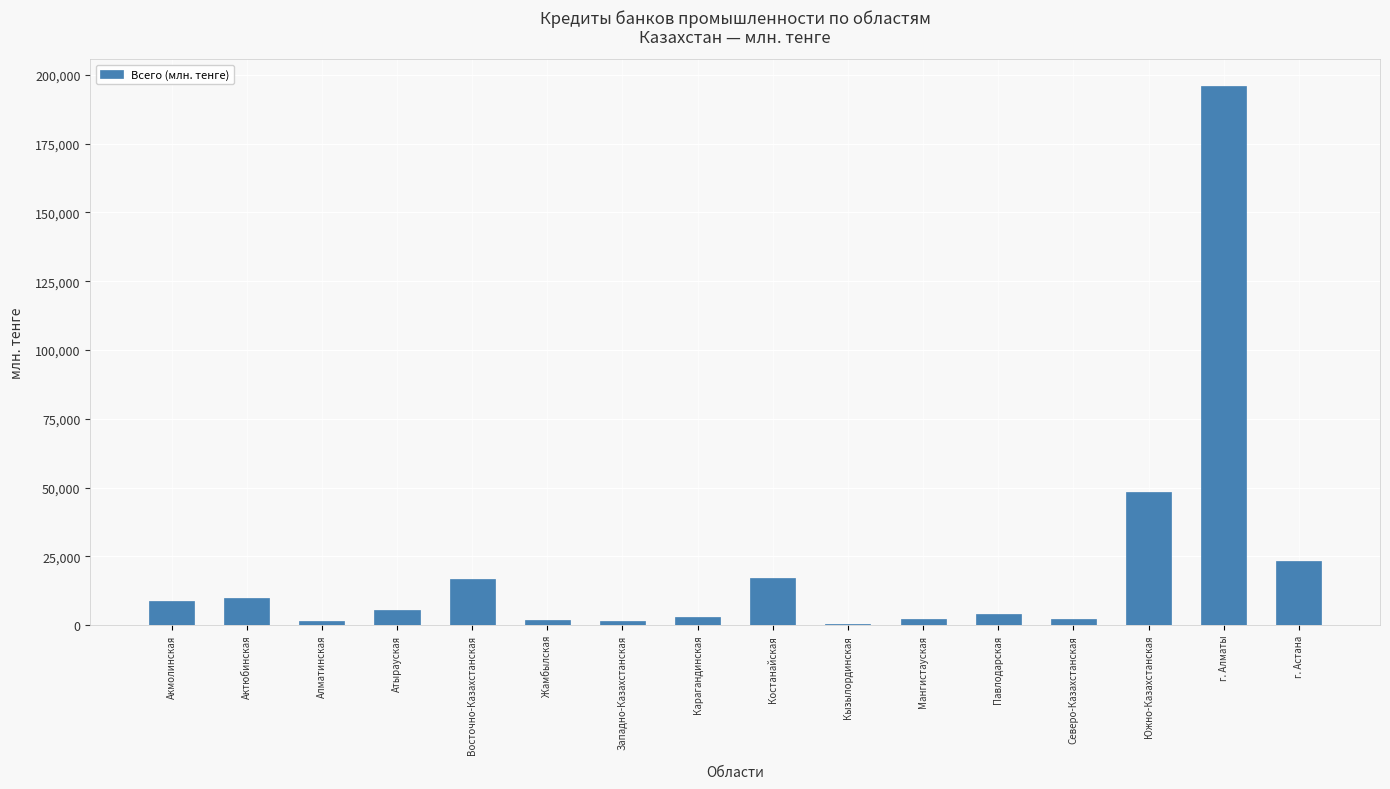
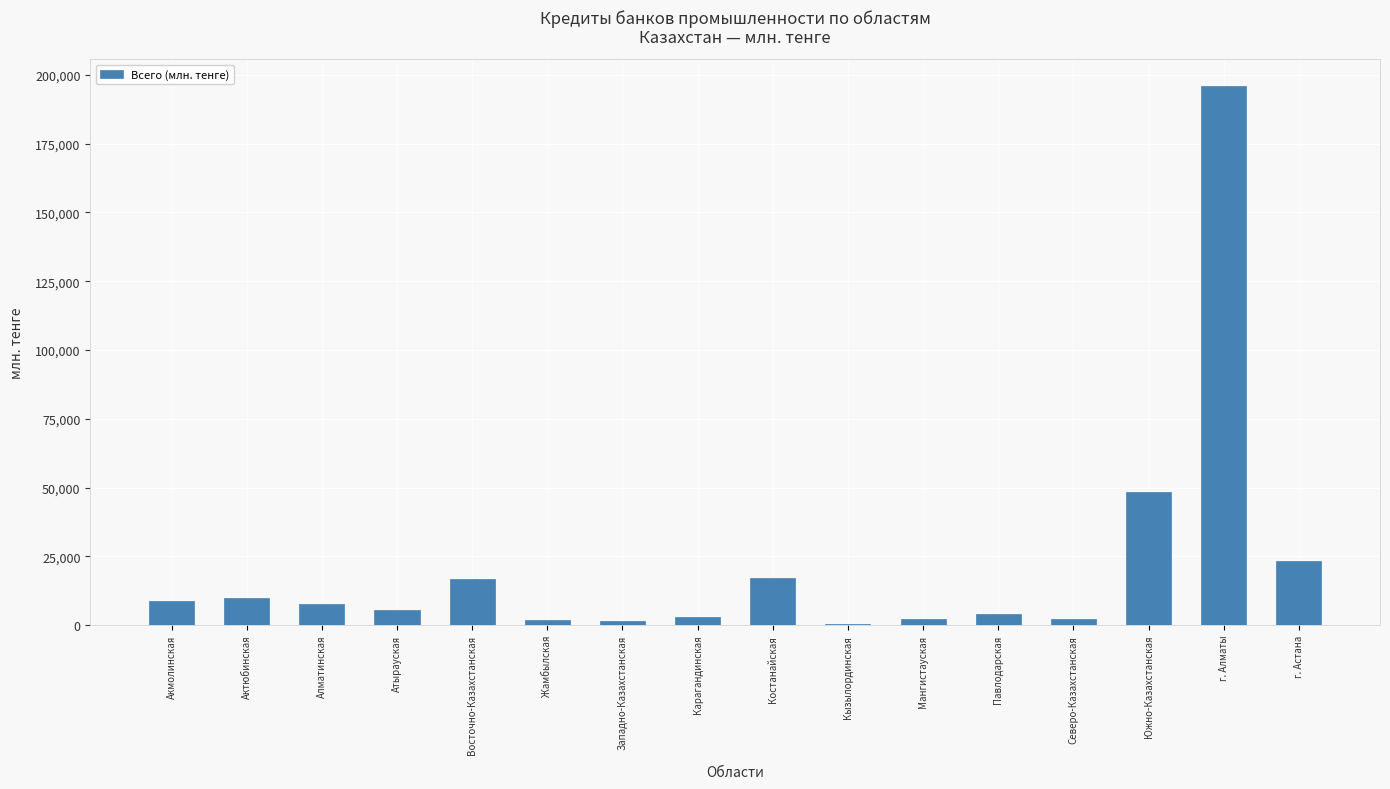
  {
    "Акмолинская": "9,000",
    "Актюбинская": "10,000",
-   "Алматинская": "1,000",
+   "Алматинская": "8,000",
    "Атырауская": "6,000",
    "Восточно-Казахстанская": "17,000",
    "Жамбылская": "2,000",
    "Западно-Казахстанская": "2,000",
    "Карагандинская": "3,000",
    "Костанайская": "17,000",
    "Мангистауская": "2,000",
    "Павлодарская": "4,000",
    "Северо-Казахстанская": "2,000",
    "Южно-Казахстанская": "48,000",
    "г. Алматы": "196,000",
    "г. Астана": "23,000"
  }
